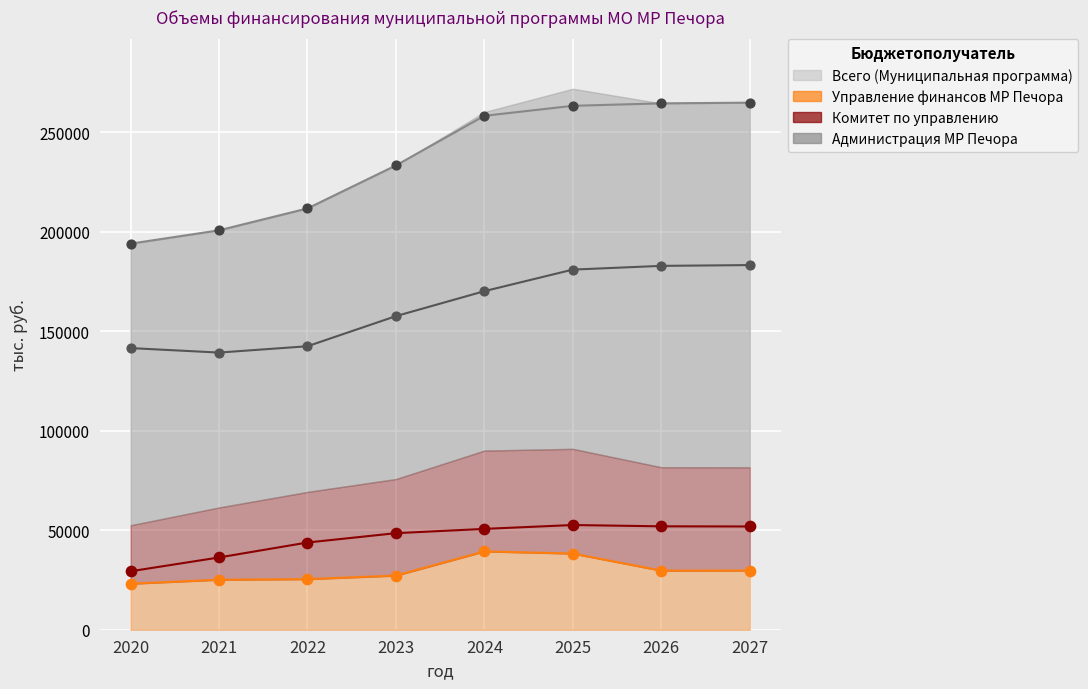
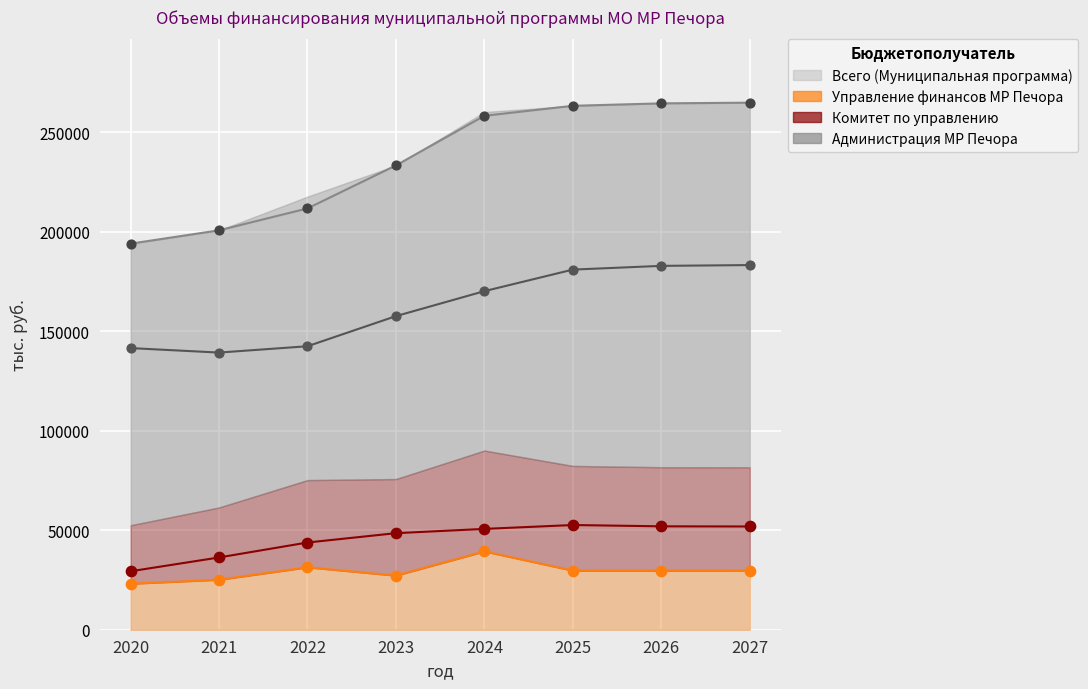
  {
    "Управление финансов МР Печора": {
      "2020": 23000,
      "2021": 25000,
-     "2022": 25000,
+     "2022": 31000,
      "2023": 27000,
      "2024": 39000,
-     "2025": 38000,
+     "2025": 30000,
      "2026": 30000,
      "2027": 30000
    },
    "Администрация МР Печора": {
      "2024": 170000
    },
    "Всего (Муниципальная программа)": {
      "2024": 258000
    }
  }
